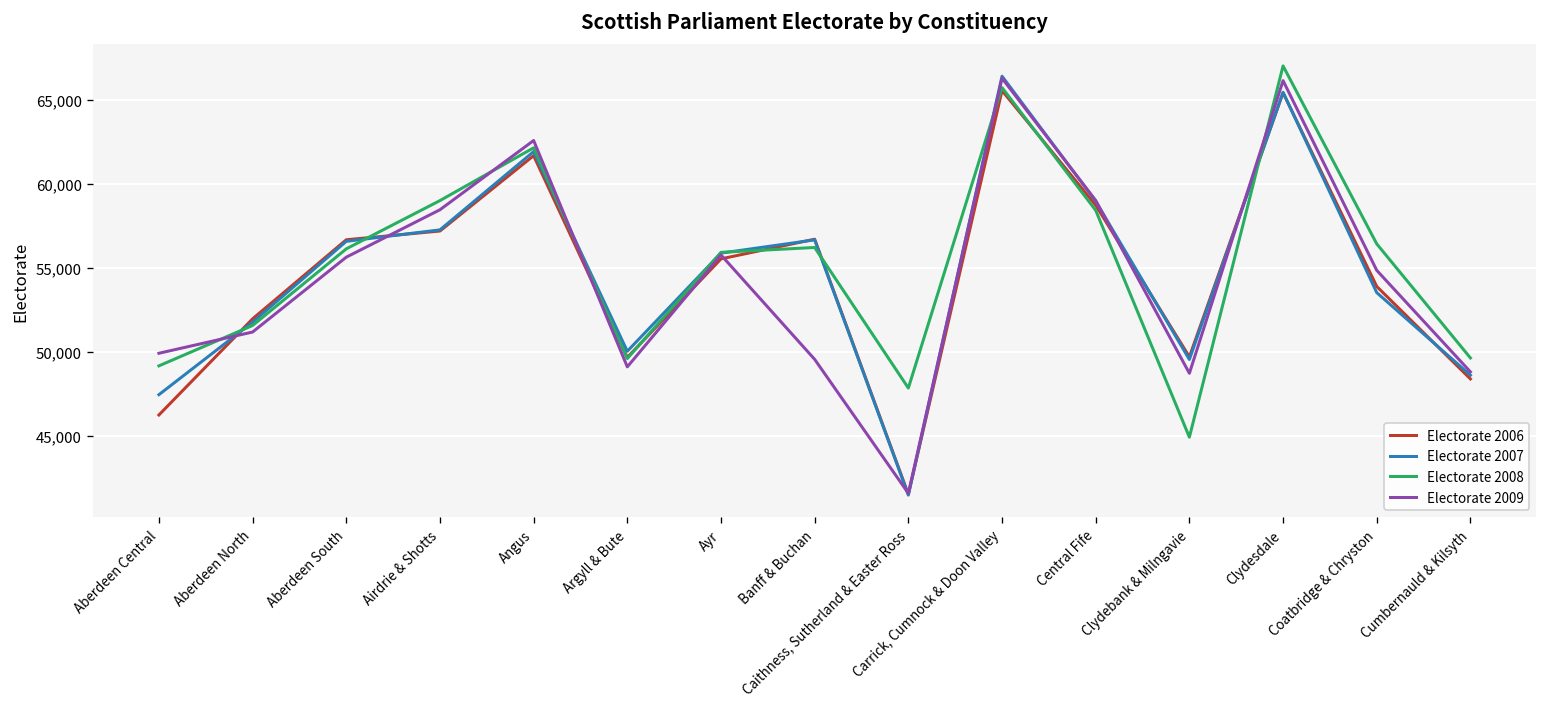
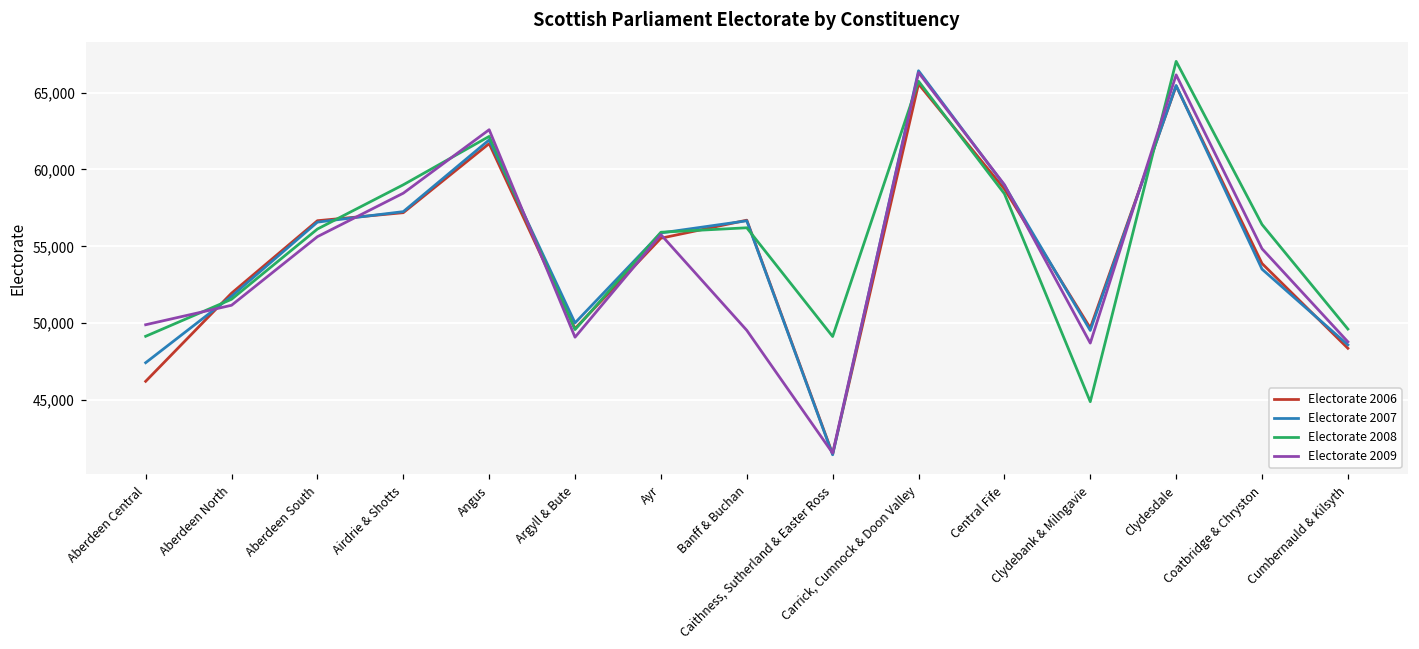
  {
    "Electorate 2006": {
      "Aberdeen Central": "46,200",
      "Aberdeen North": "52,000",
      "Angus": "61,700",
      "Ayr": "55,500",
      "Carrick, Cumnock & Doon Valley": "65,600",
      "Central Fife": "58,700",
      "Coatbridge & Chryston": "53,900",
      "Cumbernauld & Kilsyth": "48,400"
    },
    "Electorate 2007": {
      "Aberdeen Central": "47,400",
      "Aberdeen North": "51,800",
      "Angus": "61,900",
      "Argyll & Bute": "50,000",
      "Coatbridge & Chryston": "53,500",
      "Cumbernauld & Kilsyth": "48,600"
    },
    "Electorate 2008": {
      "Aberdeen Central": "49,200",
      "Aberdeen North": "51,600",
      "Aberdeen South": "56,100",
      "Airdrie & Shotts": "59,000",
      "Angus": "62,200",
      "Banff & Buchan": "56,200",
-     "Caithness, Sutherland & Easter Ross": "47,800",
+     "Caithness, Sutherland & Easter Ross": "49,100",
      "Carrick, Cumnock & Doon Valley": "65,700",
      "Central Fife": "58,400",
      "Clydebank & Milngavie": "44,900",
      "Clydesdale": "67,000",
      "Coatbridge & Chryston": "56,400",
      "Cumbernauld & Kilsyth": "49,600"
    },
    "Electorate 2009": {
      "Aberdeen Central": "49,900",
      "Aberdeen North": "51,200",
      "Aberdeen South": "55,600",
      "Airdrie & Shotts": "58,500",
      "Angus": "62,600",
      "Argyll & Bute": "49,100",
      "Banff & Buchan": "49,500",
      "Clydebank & Milngavie": "48,700",
      "Clydesdale": "66,200",
      "Coatbridge & Chryston": "54,800",
      "Cumbernauld & Kilsyth": "48,800"
    }
  }
